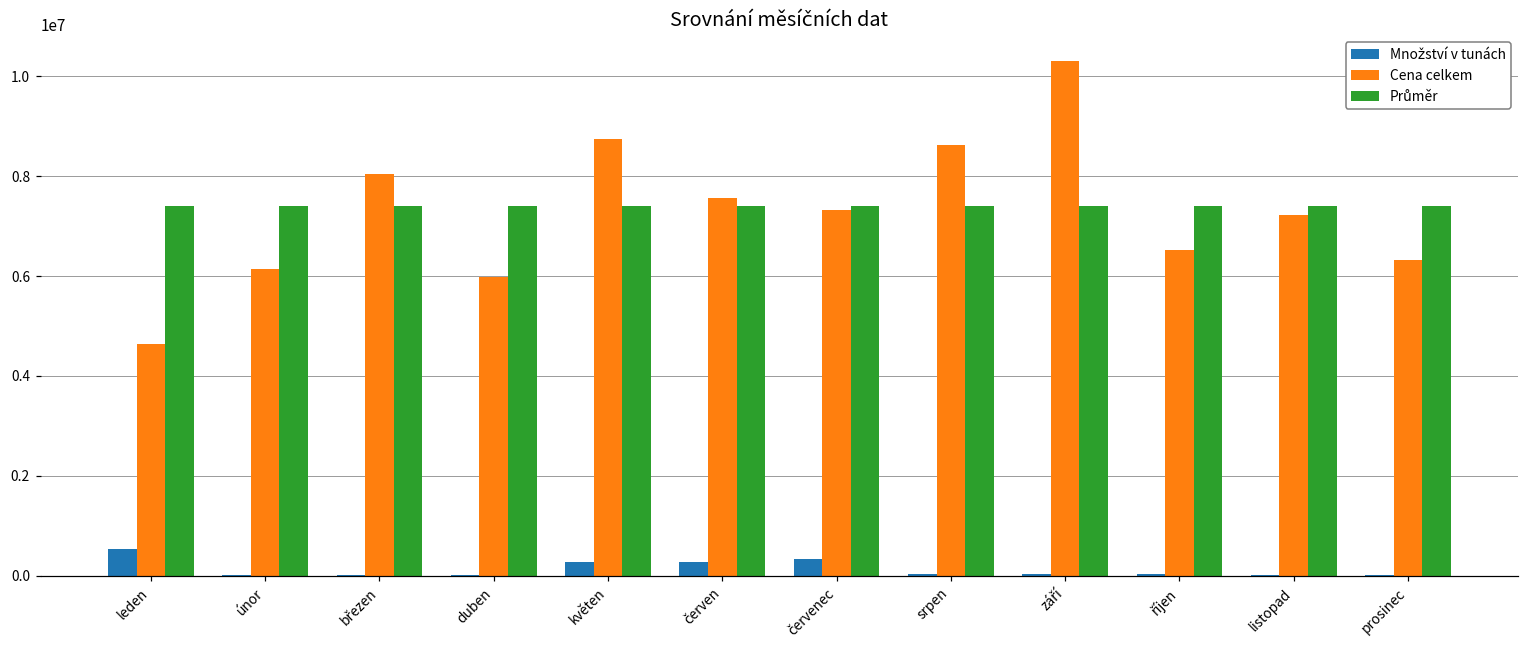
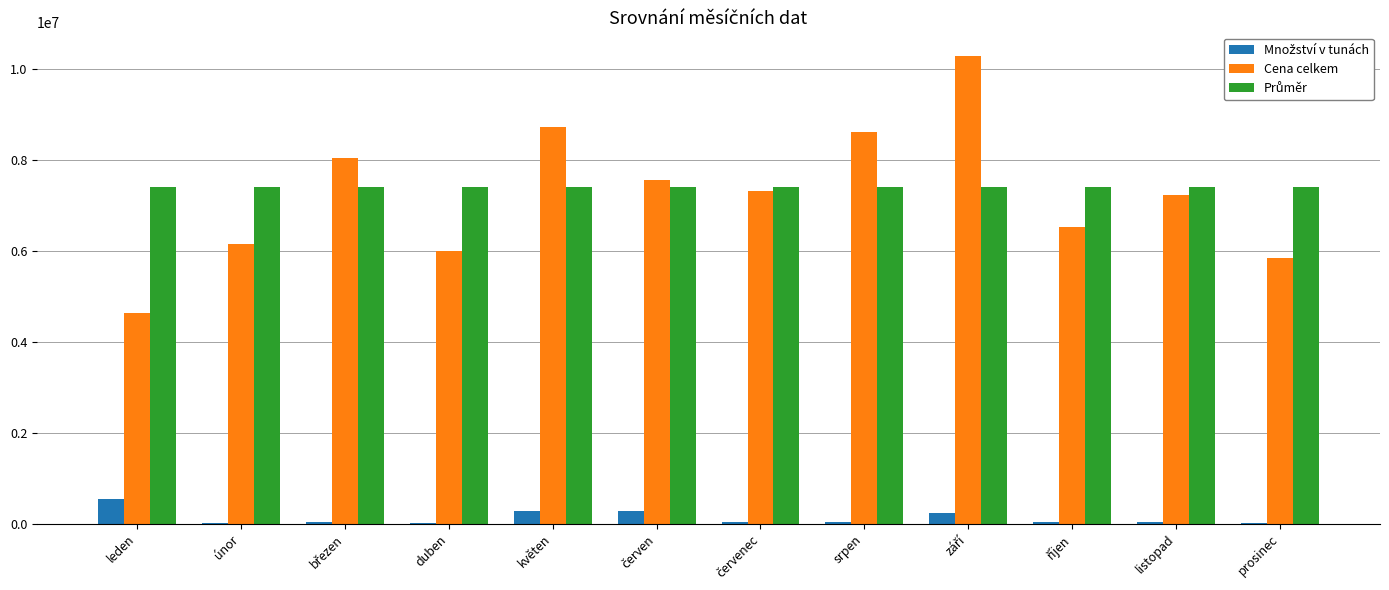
  {
    "Množství v tunách": {
      "leden": 500000,
      "květen": 300000,
      "červen": 300000,
-     "červenec": 300000,
-     "září": 0
+     "červenec": 0,
+     "září": 200000
    },
    "Cena celkem": {
      "leden": 4600000,
      "únor": 6100000,
      "březen": 8000000,
      "duben": 6000000,
      "květen": 8700000,
      "červen": 7600000,
      "červenec": 7300000,
      "srpen": 8600000,
      "září": 10300000,
      "říjen": 6500000,
      "listopad": 7200000,
-     "prosinec": 6300000
+     "prosinec": 5900000
    },
    "Průměr": {
      "leden": 7400000,
      "únor": 7400000,
      "březen": 7400000,
      "duben": 7400000,
      "květen": 7400000,
      "červen": 7400000,
      "červenec": 7400000,
      "srpen": 7400000,
      "září": 7400000,
      "říjen": 7400000,
      "listopad": 7400000,
      "prosinec": 7400000
    }
  }
